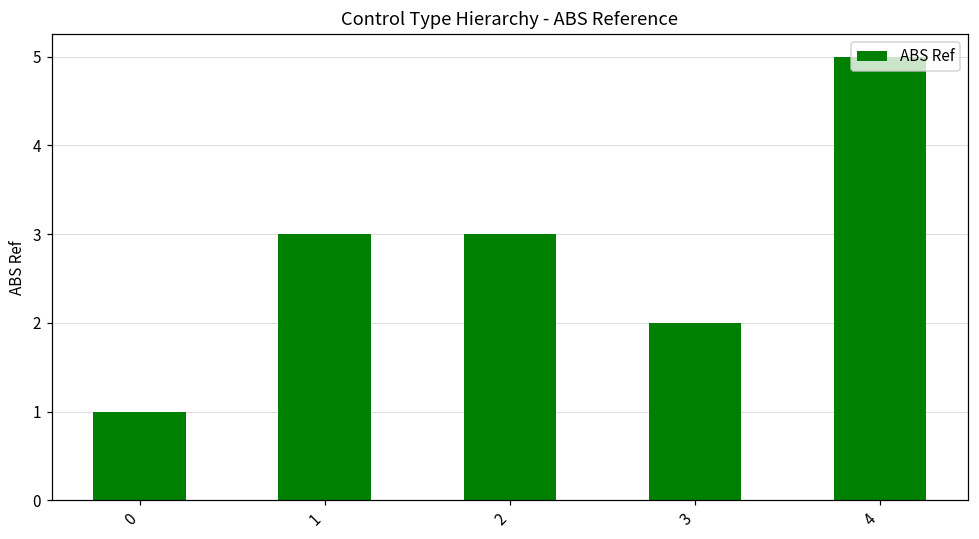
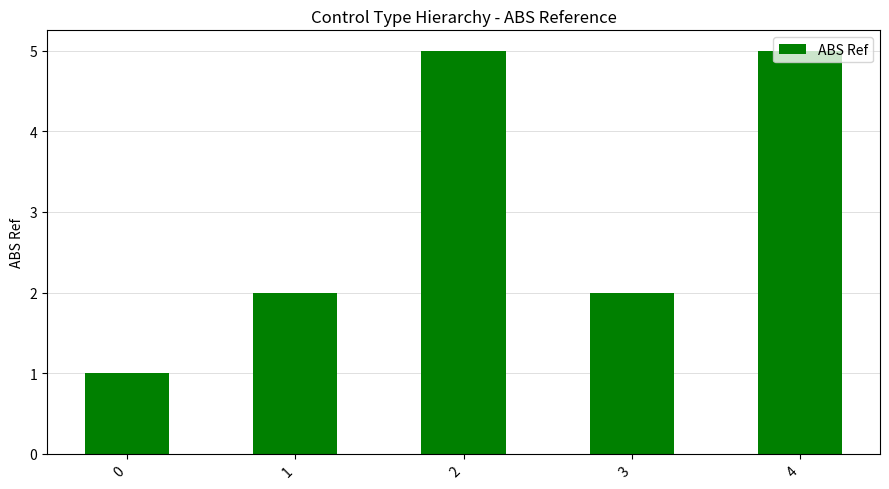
  {
    "0": 1,
-   "1": 3,
-   "2": 3,
+   "1": 2,
+   "2": 5,
    "3": 2
  }
